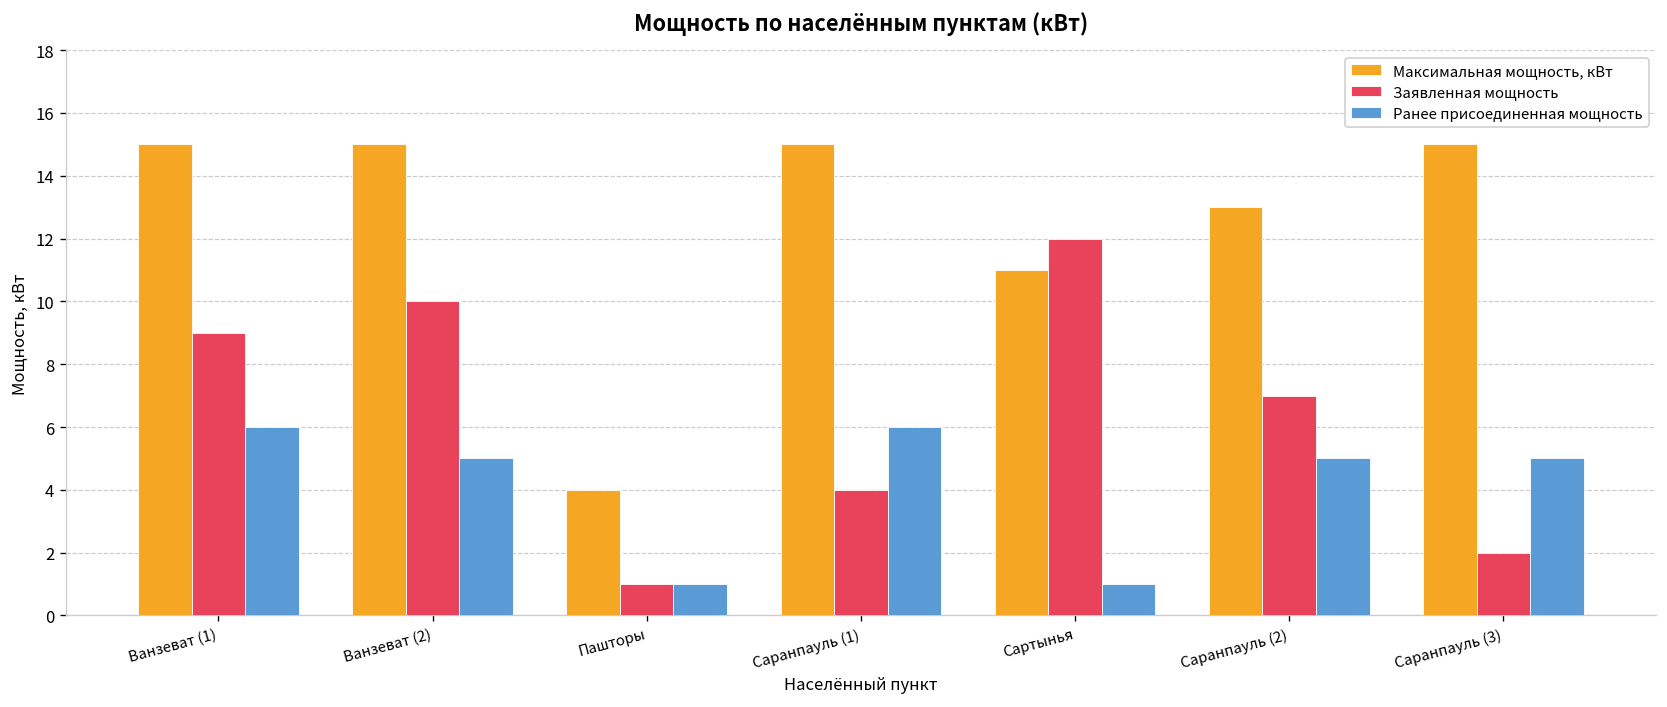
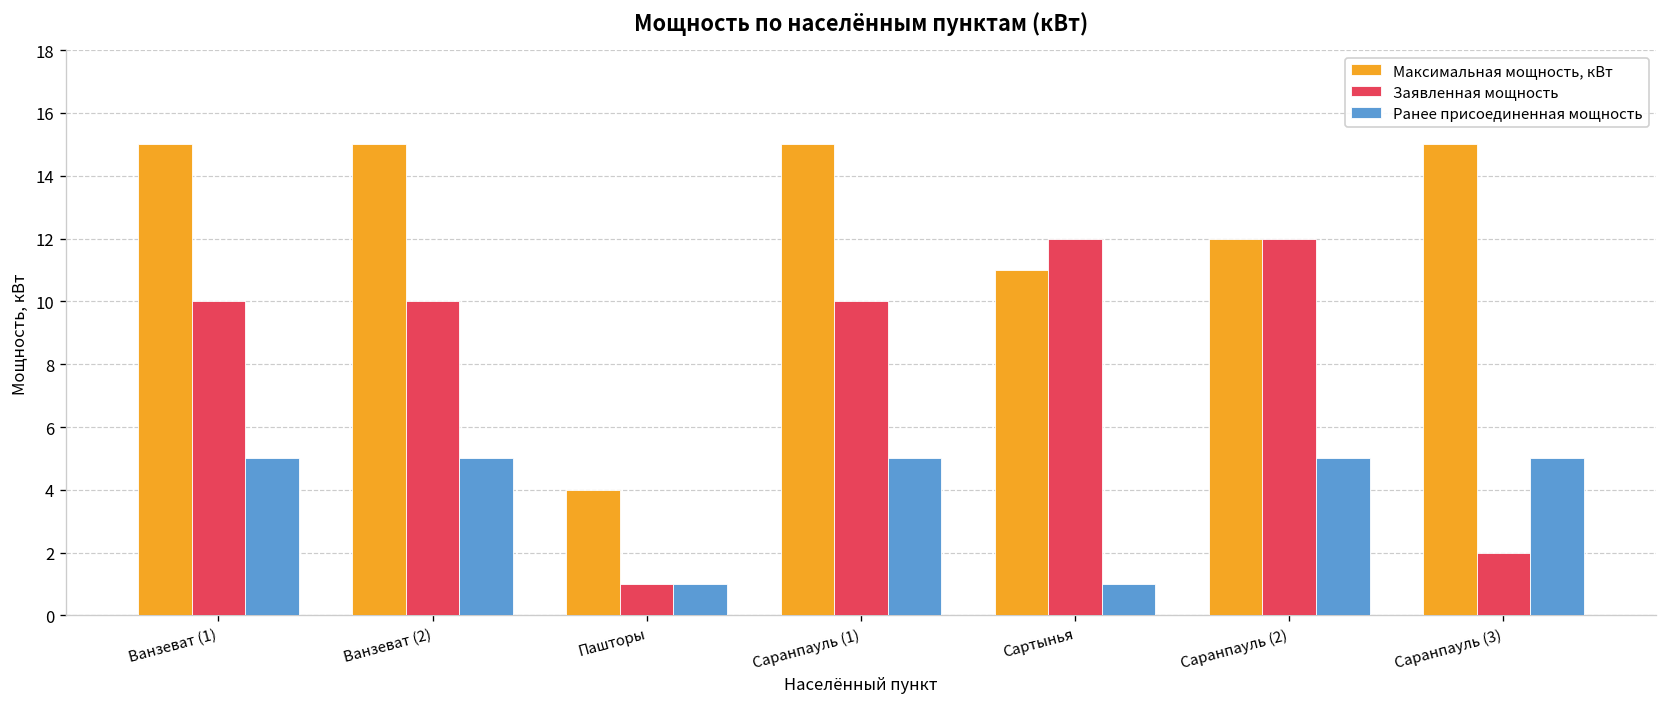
  {
    "Максимальная мощность, кВт": {
      "Ванзеват (1)": 15,
      "Ванзеват (2)": 15,
      "Пашторы": 4,
      "Саранпауль (1)": 15,
      "Сартынья": 11,
-     "Саранпауль (2)": 13,
+     "Саранпауль (2)": 12,
      "Саранпауль (3)": 15
    },
    "Заявленная мощность": {
-     "Ванзеват (1)": 9,
+     "Ванзеват (1)": 10,
      "Ванзеват (2)": 10,
      "Пашторы": 1,
-     "Саранпауль (1)": 4,
+     "Саранпауль (1)": 10,
      "Сартынья": 12,
-     "Саранпауль (2)": 7,
+     "Саранпауль (2)": 12,
      "Саранпауль (3)": 2
    },
    "Ранее присоединенная мощность": {
-     "Ванзеват (1)": 6,
+     "Ванзеват (1)": 5,
      "Ванзеват (2)": 5,
      "Пашторы": 1,
-     "Саранпауль (1)": 6,
+     "Саранпауль (1)": 5,
      "Сартынья": 1,
      "Саранпауль (2)": 5,
      "Саранпауль (3)": 5
    }
  }
